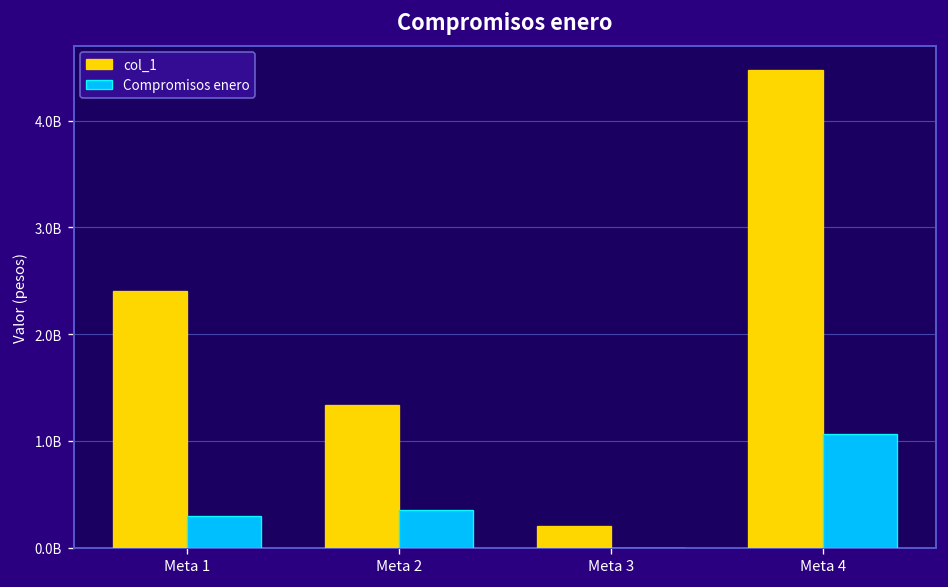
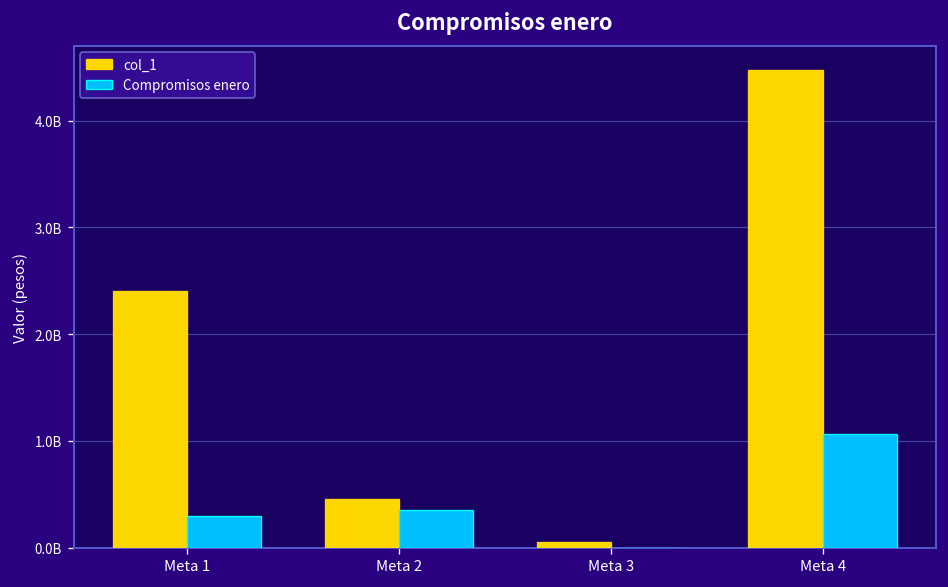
  {
    "col_1": {
      "Meta 1": 2400000000,
-     "Meta 2": 1300000000,
-     "Meta 3": 200000000,
+     "Meta 2": 500000000,
+     "Meta 3": 100000000,
      "Meta 4": 4500000000
    },
    "Compromisos enero": {
      "Meta 1": 300000000,
      "Meta 2": 400000000,
      "Meta 3": 0,
      "Meta 4": 1100000000
    }
  }
